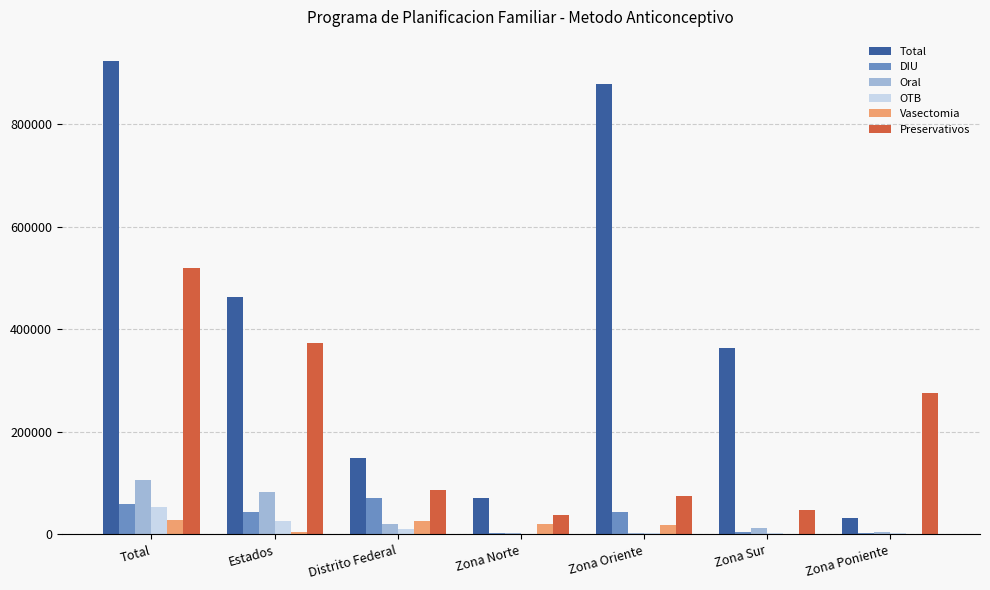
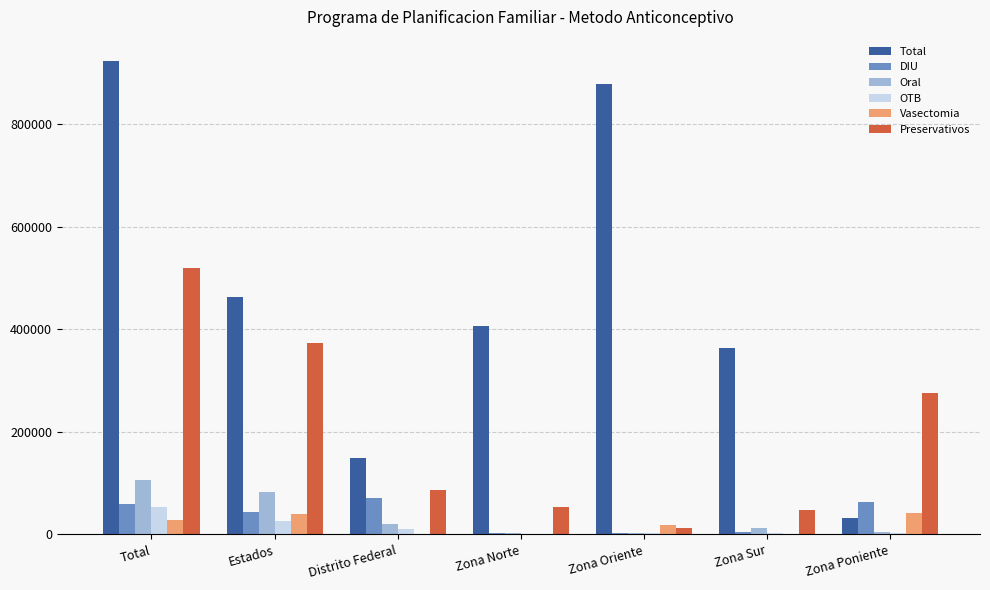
  {
    "Total": {
      "Total": 920000,
      "Estados": 460000,
      "Distrito Federal": 150000,
-     "Zona Norte": 70000,
+     "Zona Norte": 410000,
      "Zona Oriente": 880000,
      "Zona Sur": 360000,
      "Zona Poniente": 30000
    },
    "DIU": {
      "Total": 60000,
      "Estados": 40000,
      "Distrito Federal": 70000,
-     "Zona Oriente": 40000,
+     "Zona Oriente": 0,
      "Zona Sur": 10000,
-     "Zona Poniente": 0
+     "Zona Poniente": 60000
    },
    "Vasectomia": {
      "Total": 30000,
-     "Estados": 0,
-     "Distrito Federal": 30000,
-     "Zona Norte": 20000,
+     "Estados": 40000,
+     "Distrito Federal": 0,
+     "Zona Norte": 0,
      "Zona Oriente": 20000,
-     "Zona Poniente": 0
+     "Zona Poniente": 40000
    },
    "Preservativos": {
      "Total": 520000,
      "Estados": 370000,
      "Distrito Federal": 90000,
-     "Zona Norte": 40000,
-     "Zona Oriente": 80000,
+     "Zona Norte": 50000,
+     "Zona Oriente": 10000,
      "Zona Sur": 50000,
      "Zona Poniente": 270000
    }
  }
